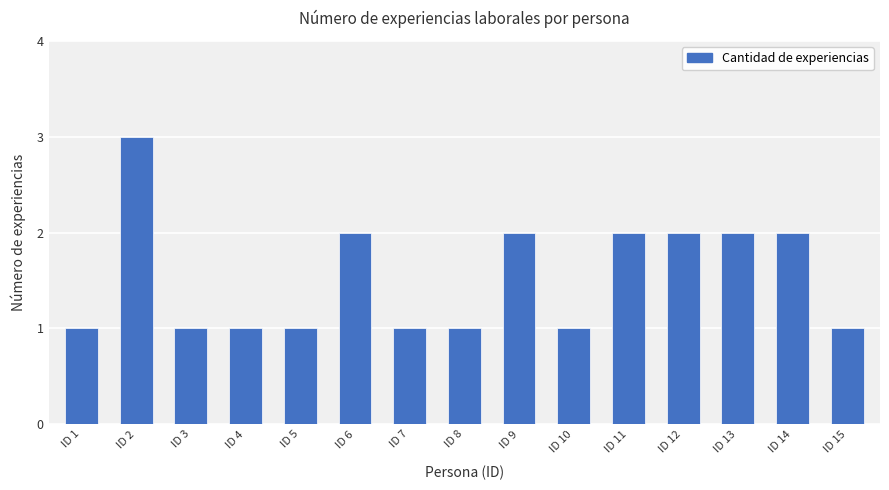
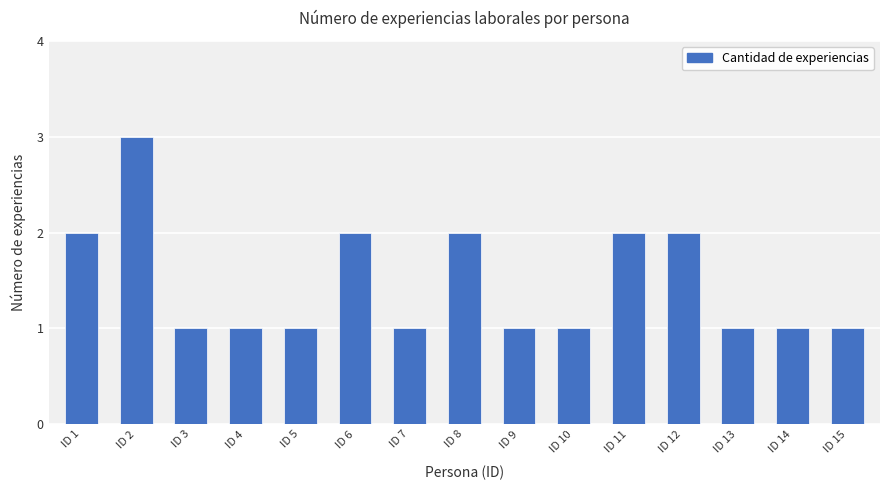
  {
-   "ID 1": 1,
+   "ID 1": 2,
    "ID 2": 3,
    "ID 3": 1,
    "ID 4": 1,
    "ID 5": 1,
    "ID 6": 2,
    "ID 7": 1,
-   "ID 8": 1,
-   "ID 9": 2,
+   "ID 8": 2,
+   "ID 9": 1,
    "ID 10": 1,
    "ID 11": 2,
    "ID 12": 2,
-   "ID 13": 2,
-   "ID 14": 2,
+   "ID 13": 1,
+   "ID 14": 1,
    "ID 15": 1
  }
